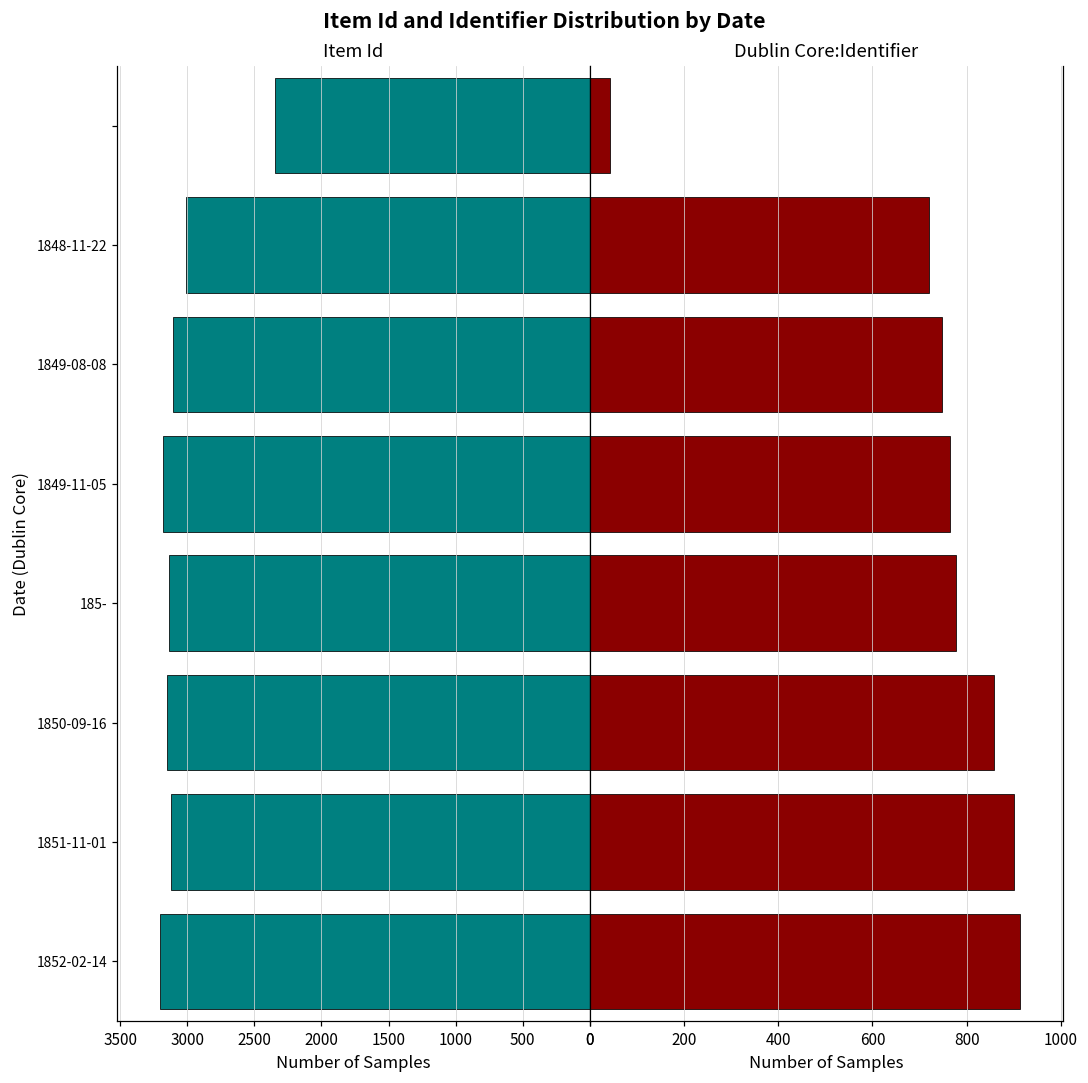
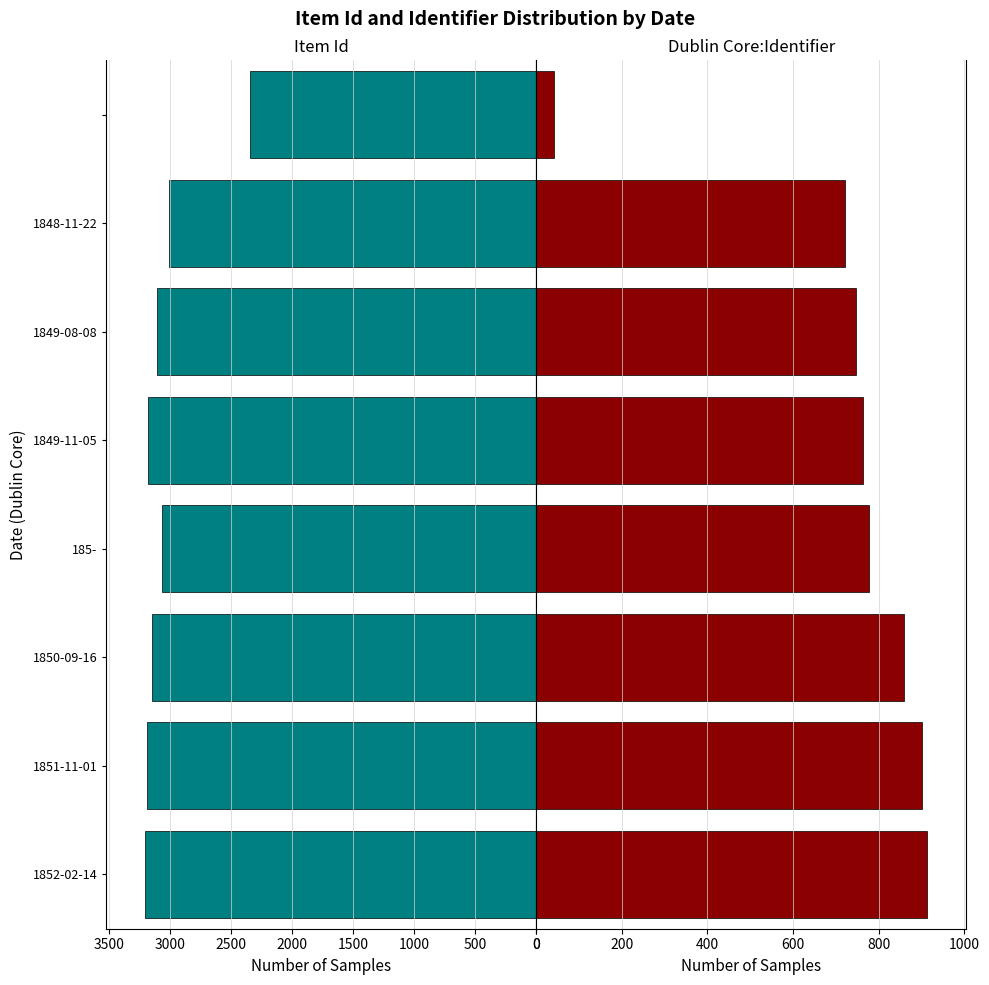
  {
    "Item Id": {
      "1848-11-22": 3010,
      "1849-08-08": 3110,
      "1849-11-05": 3180,
-     "185-": 3140,
+     "185-": 3070,
      "1850-09-16": 3150,
-     "1851-11-01": 3120,
+     "1851-11-01": 3190,
      "1852-02-14": 3200
    }
  }
